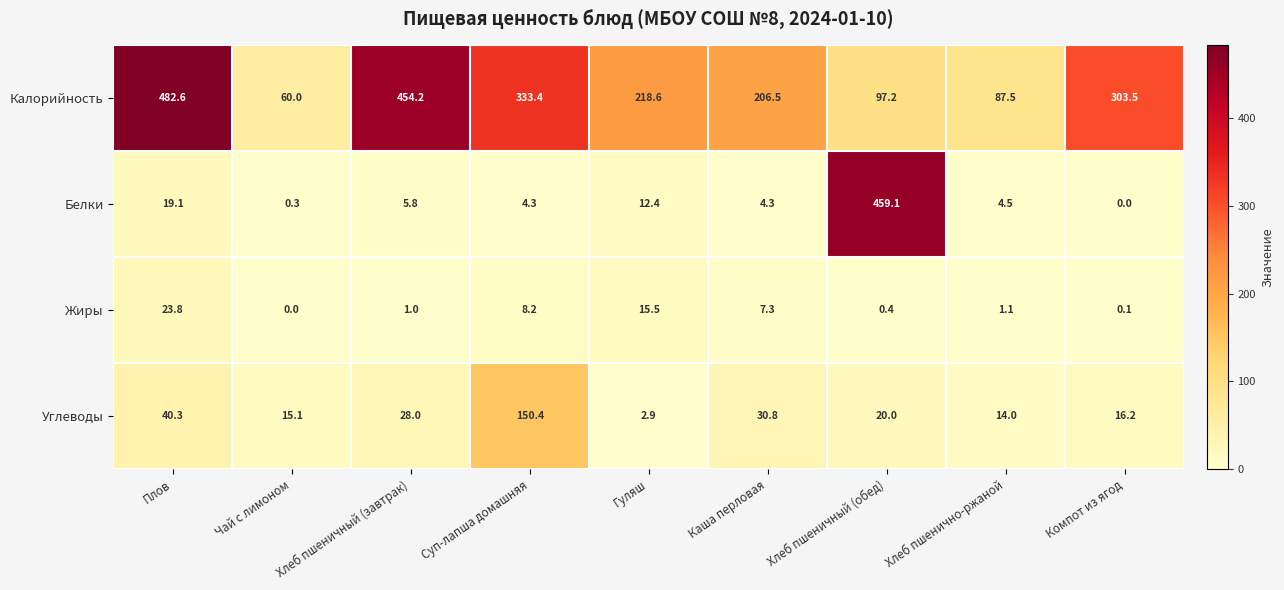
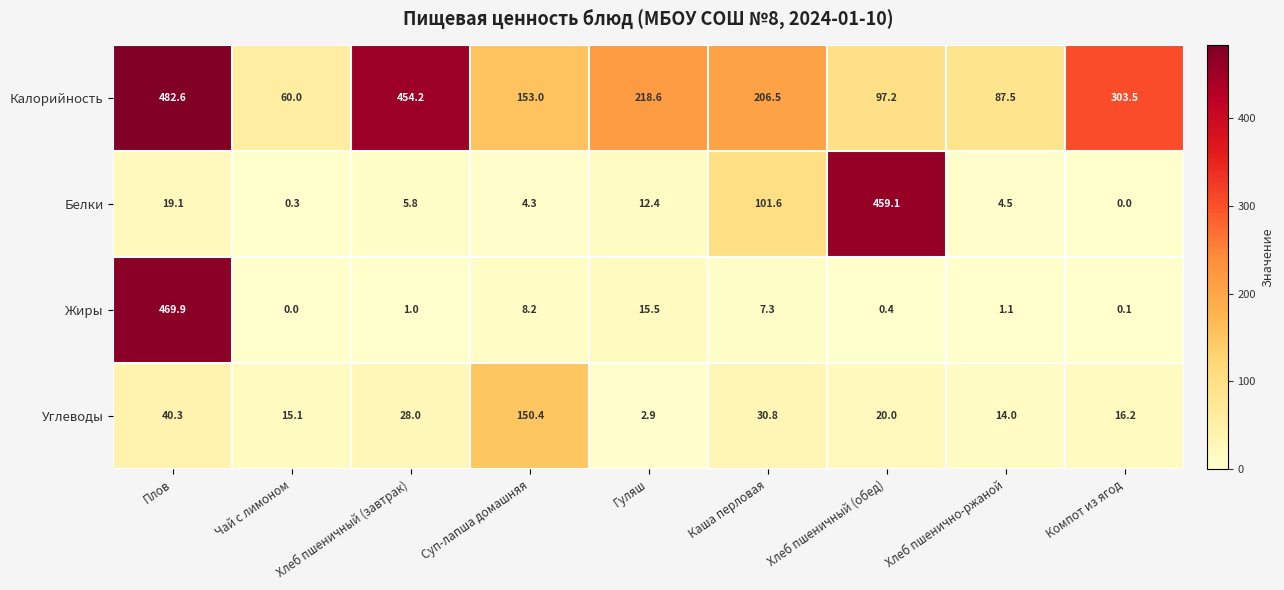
  {
    "Калорийность": {
      "Плов": 482.6,
      "Чай с лимоном": 60.0,
      "Хлеб пшеничный (завтрак)": 454.2,
-     "Суп-лапша домашняя": 333.4,
+     "Суп-лапша домашняя": 153.0,
      "Гуляш": 218.6,
      "Каша перловая": 206.5,
      "Хлеб пшеничный (обед)": 97.2,
      "Хлеб пшенично-ржаной": 87.5,
      "Компот из ягод": 303.5
    },
    "Белки": {
      "Плов": 19.1,
      "Чай с лимоном": 0.3,
      "Хлеб пшеничный (завтрак)": 5.8,
      "Суп-лапша домашняя": 4.3,
      "Гуляш": 12.4,
-     "Каша перловая": 4.3,
+     "Каша перловая": 101.6,
      "Хлеб пшеничный (обед)": 459.1,
      "Хлеб пшенично-ржаной": 4.5,
      "Компот из ягод": 0.0
    },
    "Жиры": {
-     "Плов": 23.8,
+     "Плов": 469.9,
      "Чай с лимоном": 0.0,
      "Хлеб пшеничный (завтрак)": 1.0,
      "Суп-лапша домашняя": 8.2,
      "Гуляш": 15.5,
      "Каша перловая": 7.3,
      "Хлеб пшеничный (обед)": 0.4,
      "Хлеб пшенично-ржаной": 1.1,
      "Компот из ягод": 0.1
    },
    "Углеводы": {
      "Плов": 40.3,
      "Чай с лимоном": 15.1,
      "Хлеб пшеничный (завтрак)": 28.0,
      "Суп-лапша домашняя": 150.4,
      "Гуляш": 2.9,
      "Каша перловая": 30.8,
      "Хлеб пшеничный (обед)": 20.0,
      "Хлеб пшенично-ржаной": 14.0,
      "Компот из ягод": 16.2
    }
  }
